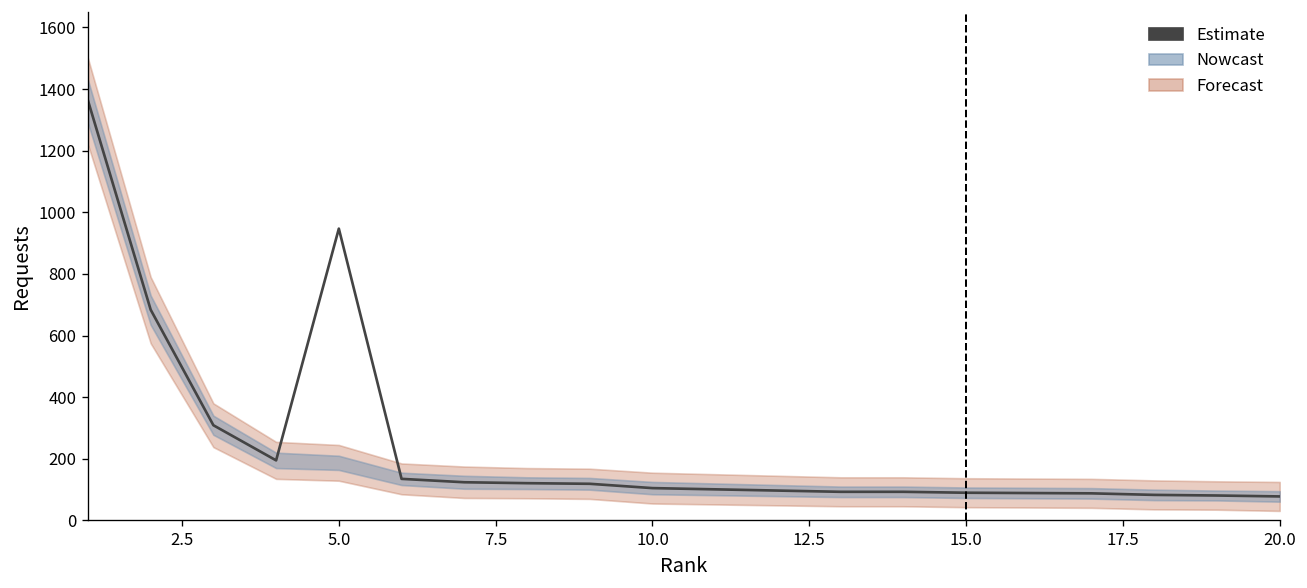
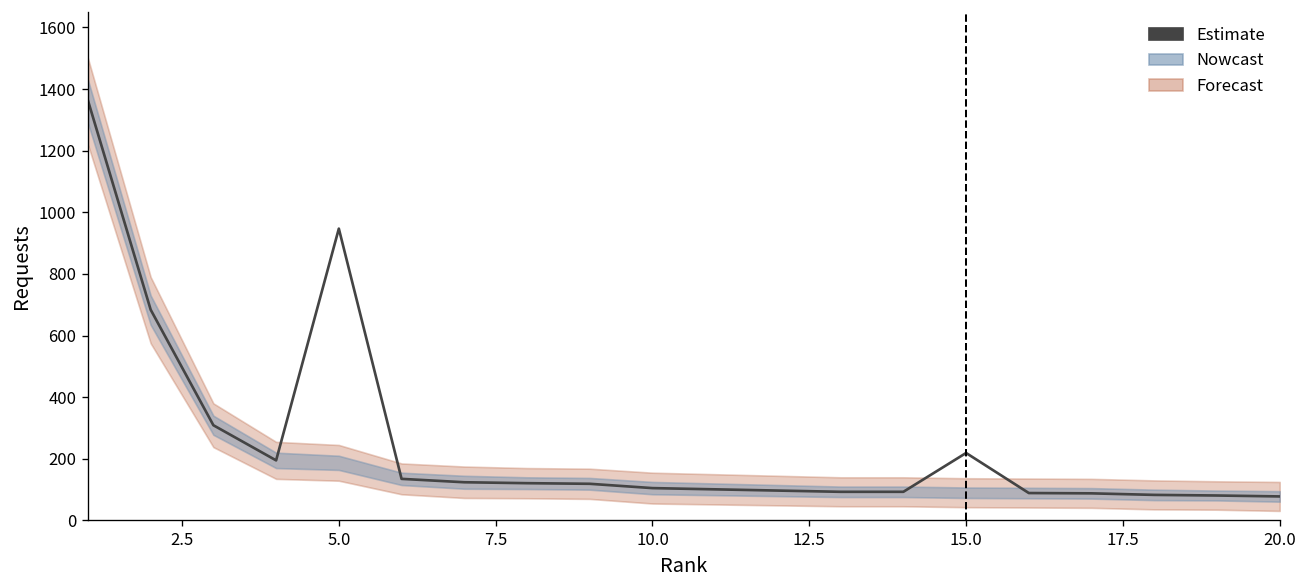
  {
    "Estimate": {
      "5.0": 950,
      "10.0": 110,
-     "15.0": 90,
+     "15.0": 220,
      "20.0": 80
    }
  }
